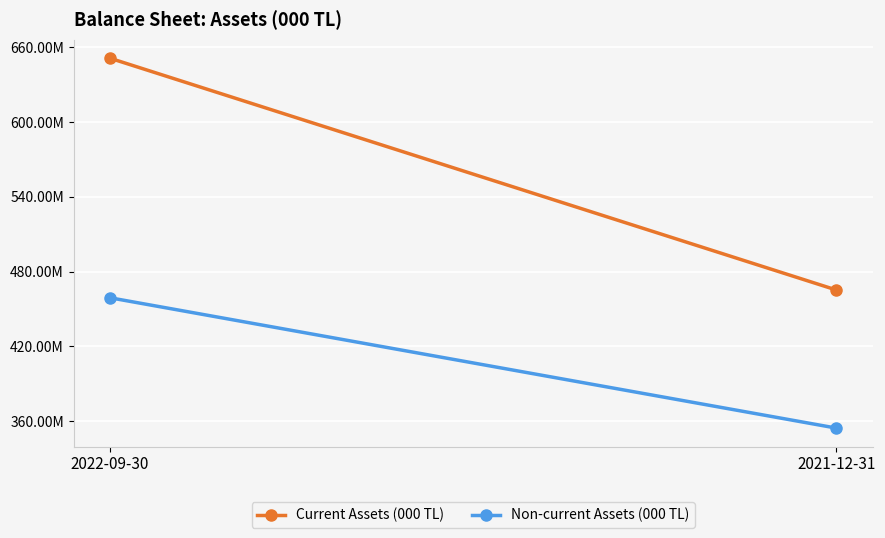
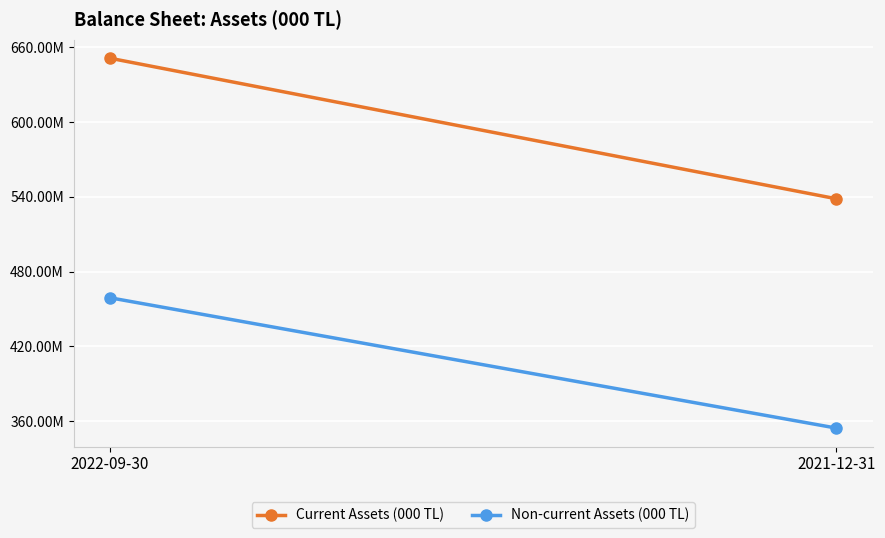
  {
    "Current Assets (000 TL)": {
      "2022-09-30": 651000000,
-     "2021-12-31": 465000000
+     "2021-12-31": 538000000
    },
    "Non-current Assets (000 TL)": {
      "2022-09-30": 459000000,
      "2021-12-31": 354000000
    }
  }
